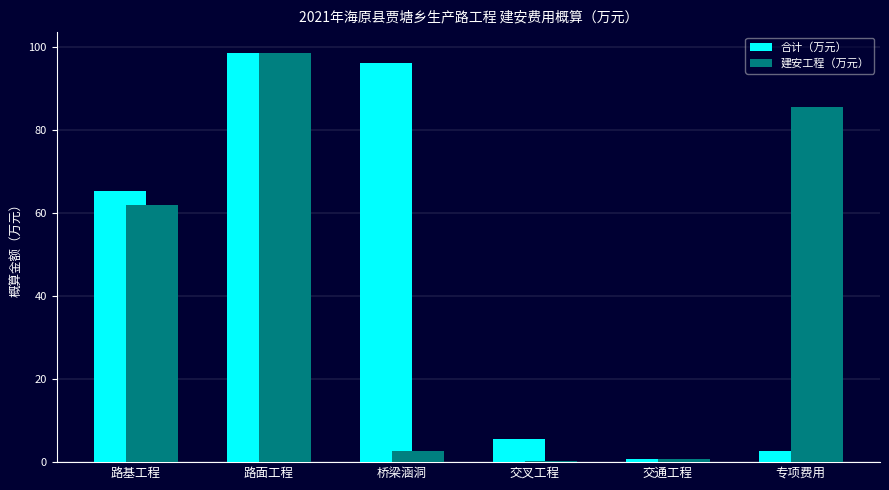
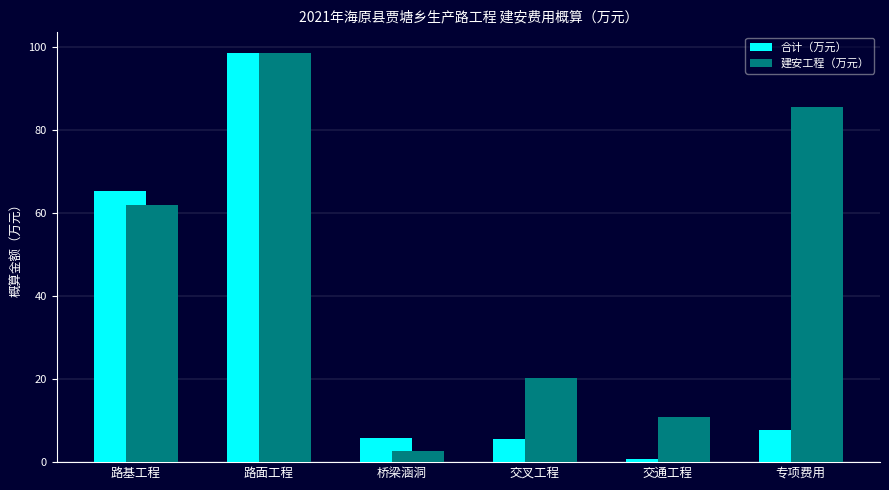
  {
    "合计（万元）": {
      "路基工程": 65,
      "路面工程": 99,
-     "桥梁涵洞": 96,
+     "桥梁涵洞": 6,
      "交叉工程": 6,
      "交通工程": 1,
-     "专项费用": 3
+     "专项费用": 8
    },
    "建安工程（万元）": {
      "路基工程": 62,
      "路面工程": 99,
      "桥梁涵洞": 3,
-     "交叉工程": 0,
-     "交通工程": 1,
+     "交叉工程": 20,
+     "交通工程": 11,
      "专项费用": 86
    }
  }
